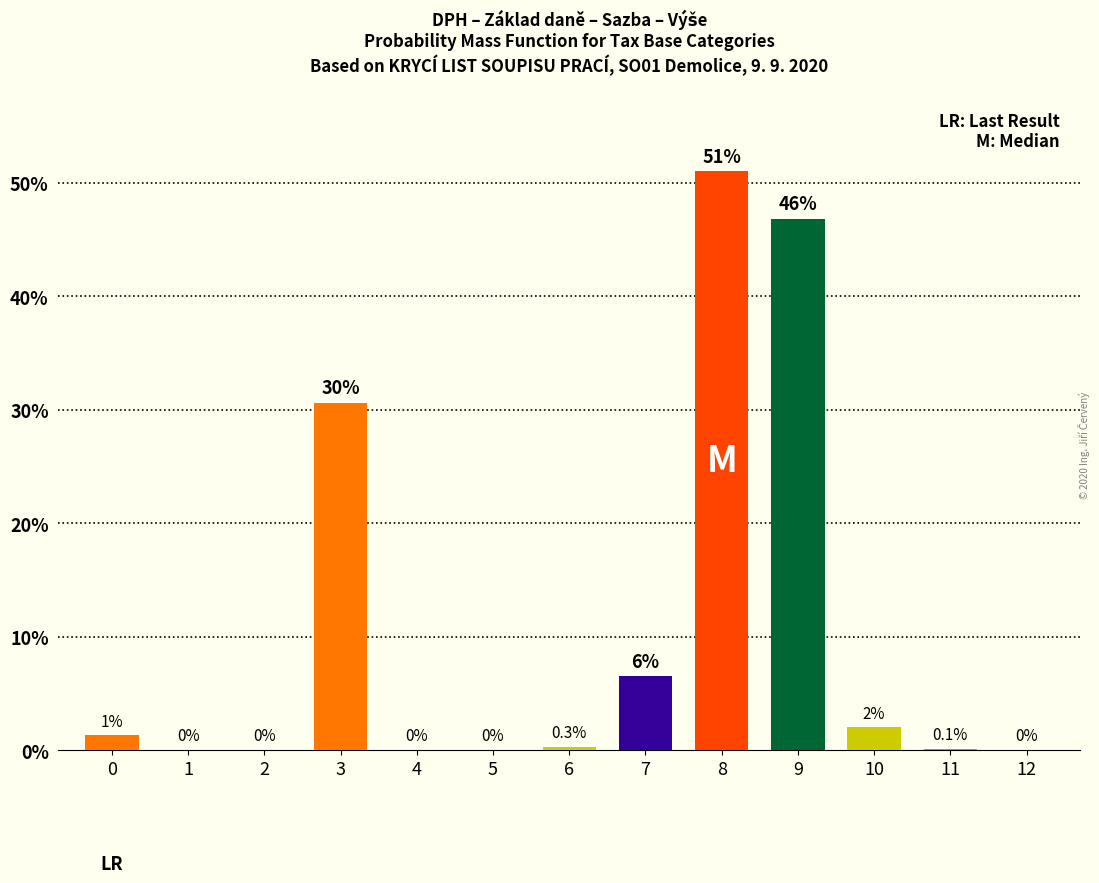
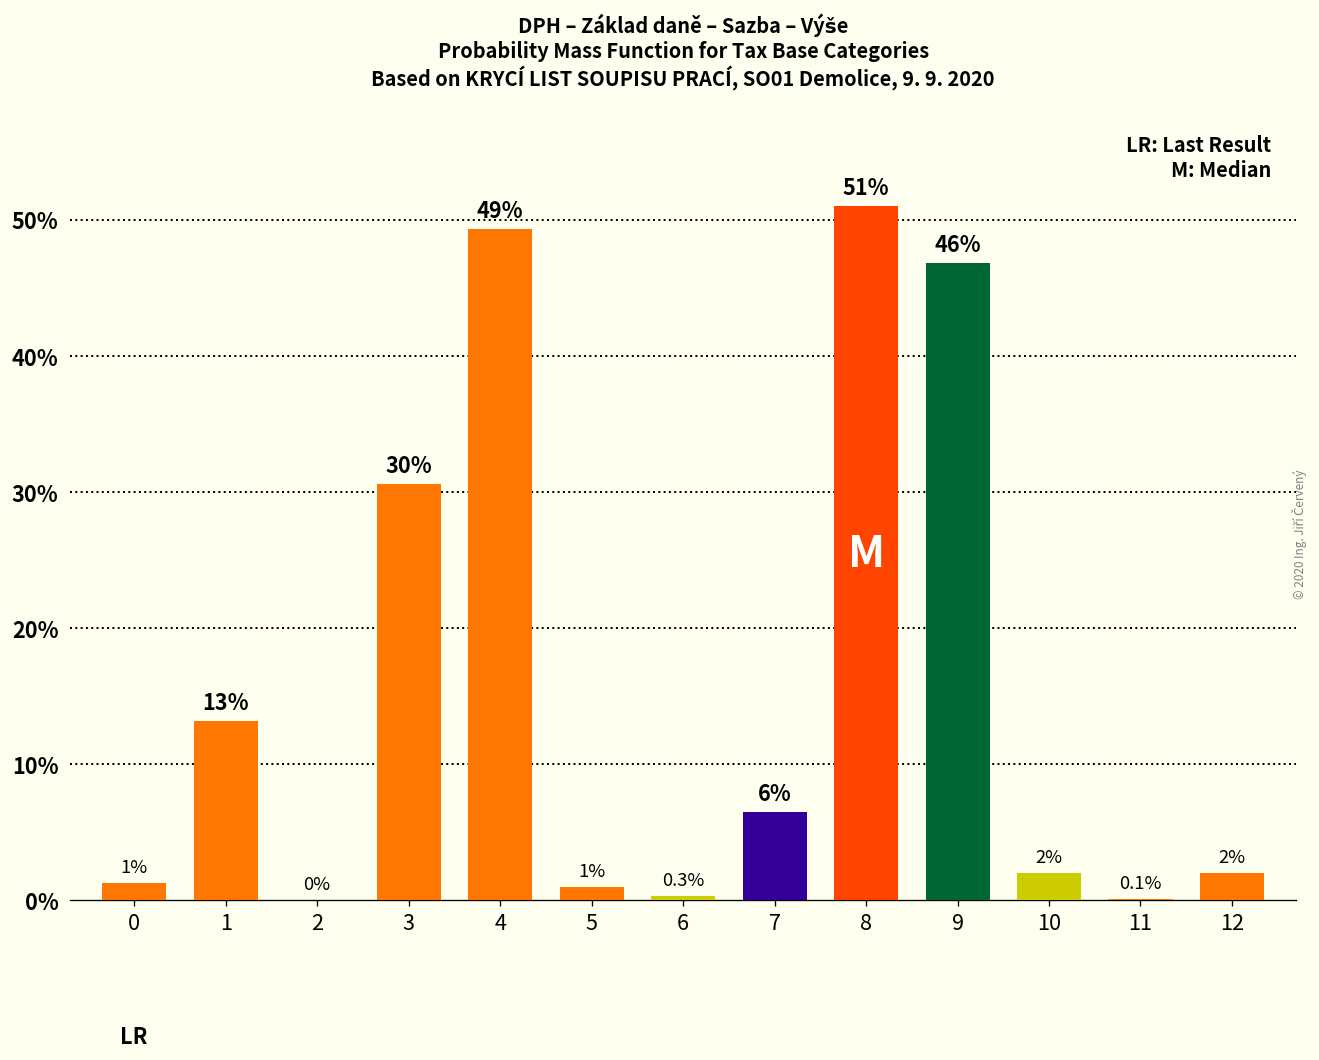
  {
    "0": "1%",
-   "1": "0%",
+   "1": "13%",
    "2": "0%",
-   "4": "0%",
-   "5": "0%",
+   "4": "49%",
+   "5": "1%",
    "6": "0.3%",
    "7": "6%",
    "8": "51%",
    "10": "2%",
    "11": "0.1%",
-   "12": "0%"
+   "12": "2%"
  }
